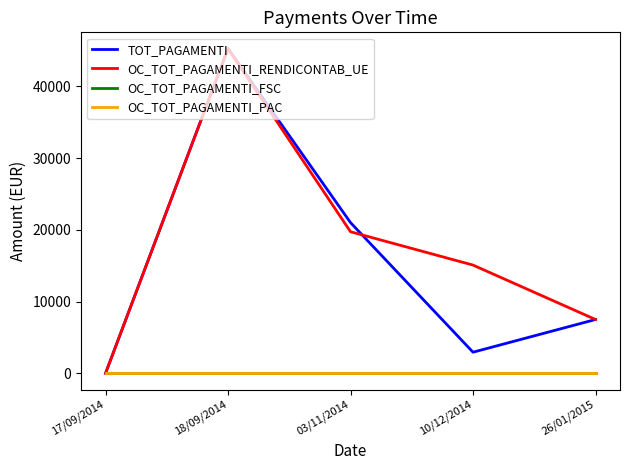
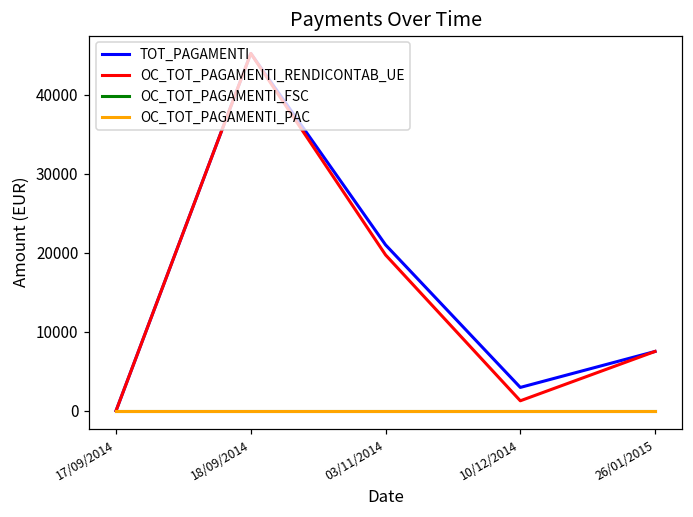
  {
    "TOT_PAGAMENTI": {
      "03/11/2014": 21000,
      "10/12/2014": 3000
    },
    "OC_TOT_PAGAMENTI_RENDICONTAB_UE": {
      "03/11/2014": 20000,
-     "10/12/2014": 15000
+     "10/12/2014": 1000
    },
    "OC_TOT_PAGAMENTI_PAC": {
      "18/09/2014": 0,
      "03/11/2014": 0,
      "10/12/2014": 0,
      "26/01/2015": 0
    }
  }
